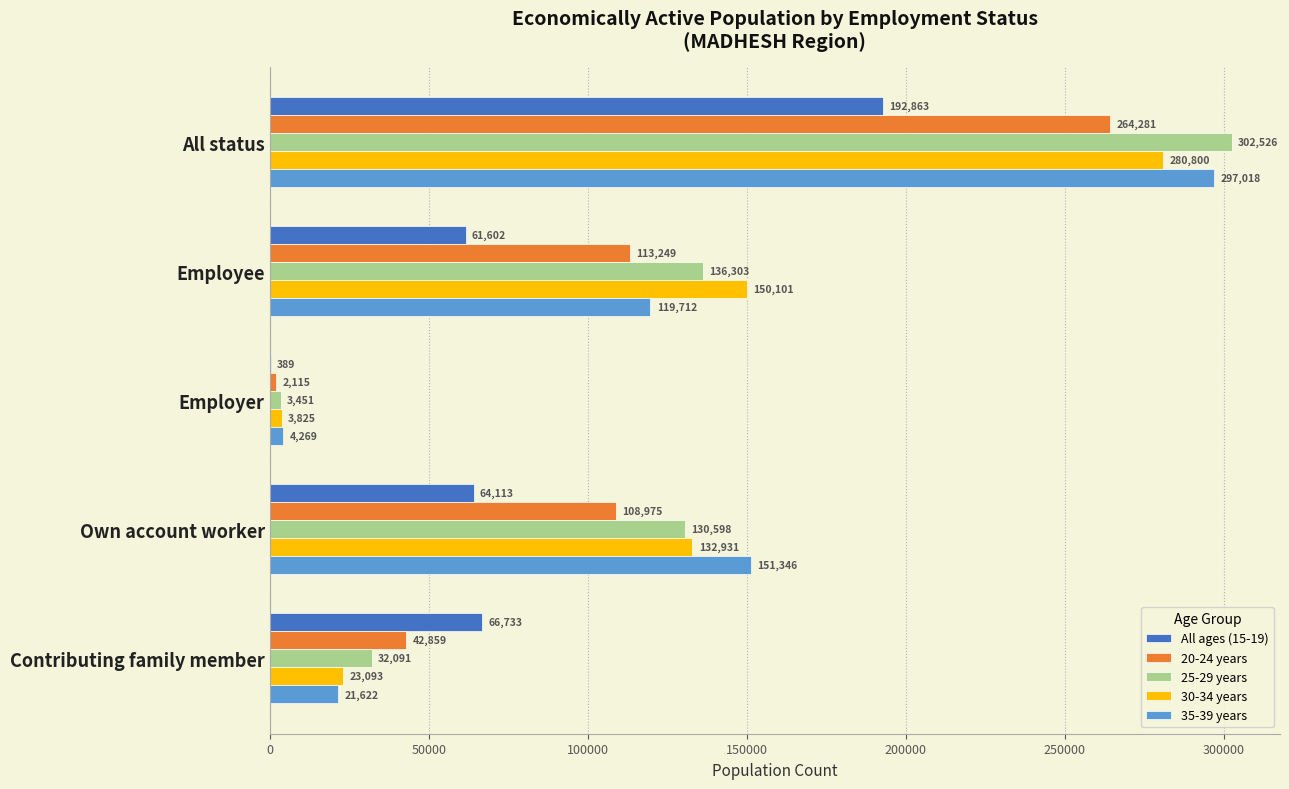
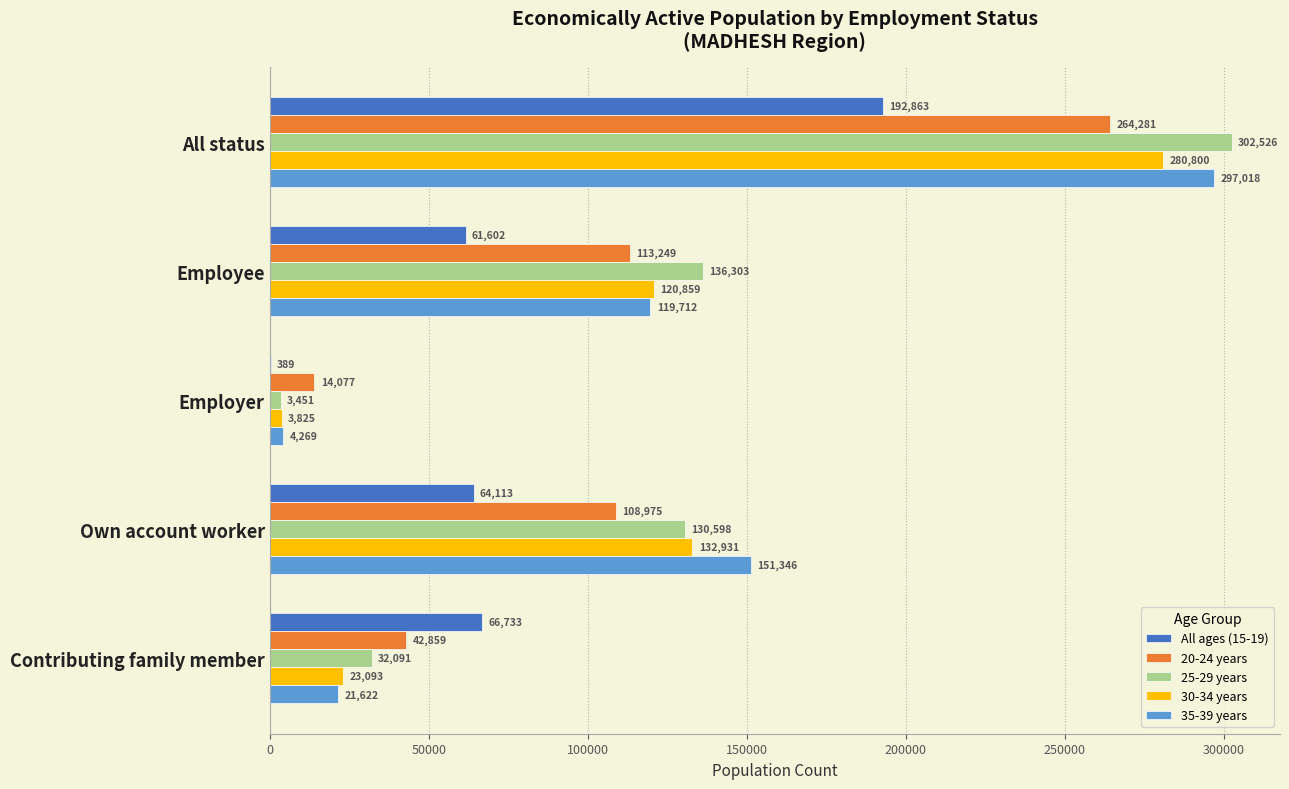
  {
    "20-24 years": {
      "All status": "264,281",
      "Employee": "113,249",
-     "Employer": "2,115",
+     "Employer": "14,077",
      "Own account worker": "108,975",
      "Contributing family member": "42,859"
    },
    "25-29 years": {
      "All status": "302,526",
      "Employee": "136,303",
      "Employer": "3,451",
      "Own account worker": "130,598",
      "Contributing family member": "32,091"
    },
    "30-34 years": {
      "All status": "280,800",
-     "Employee": "150,101",
+     "Employee": "120,859",
      "Employer": "3,825",
      "Own account worker": "132,931",
      "Contributing family member": "23,093"
    }
  }
